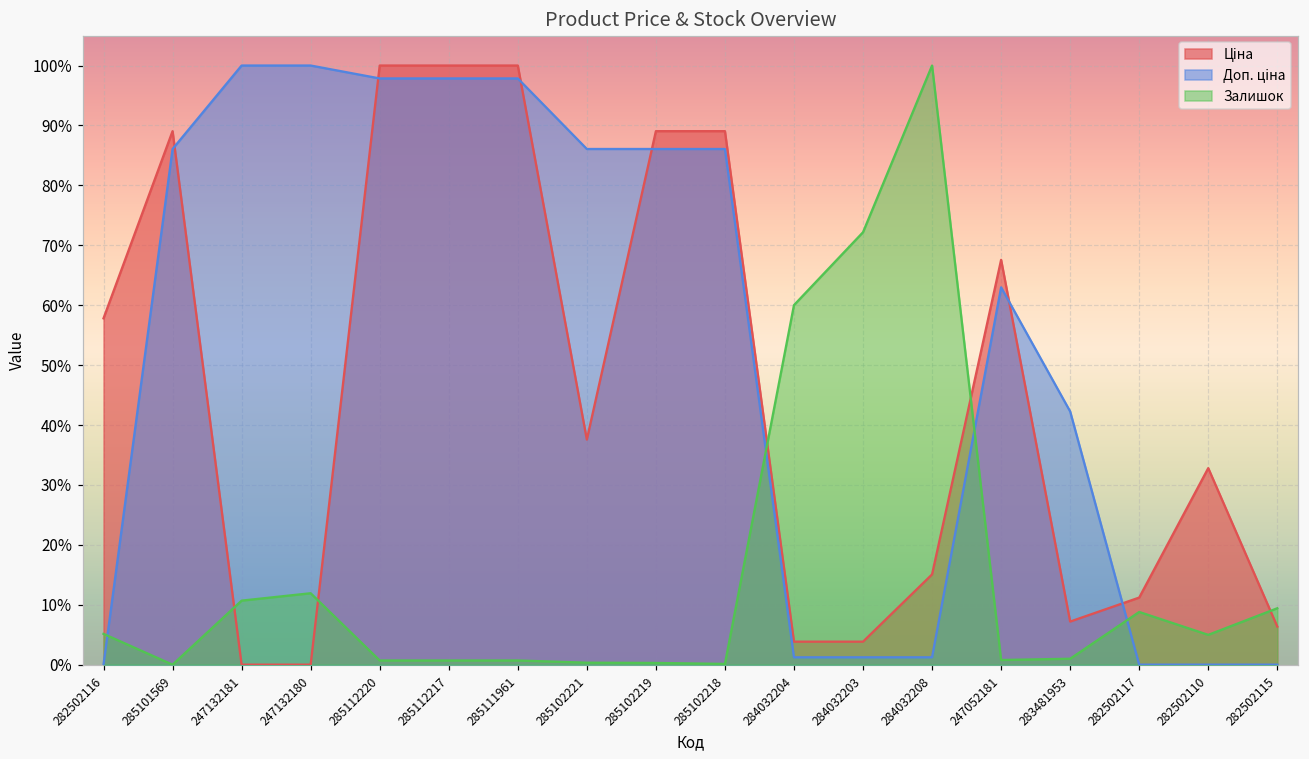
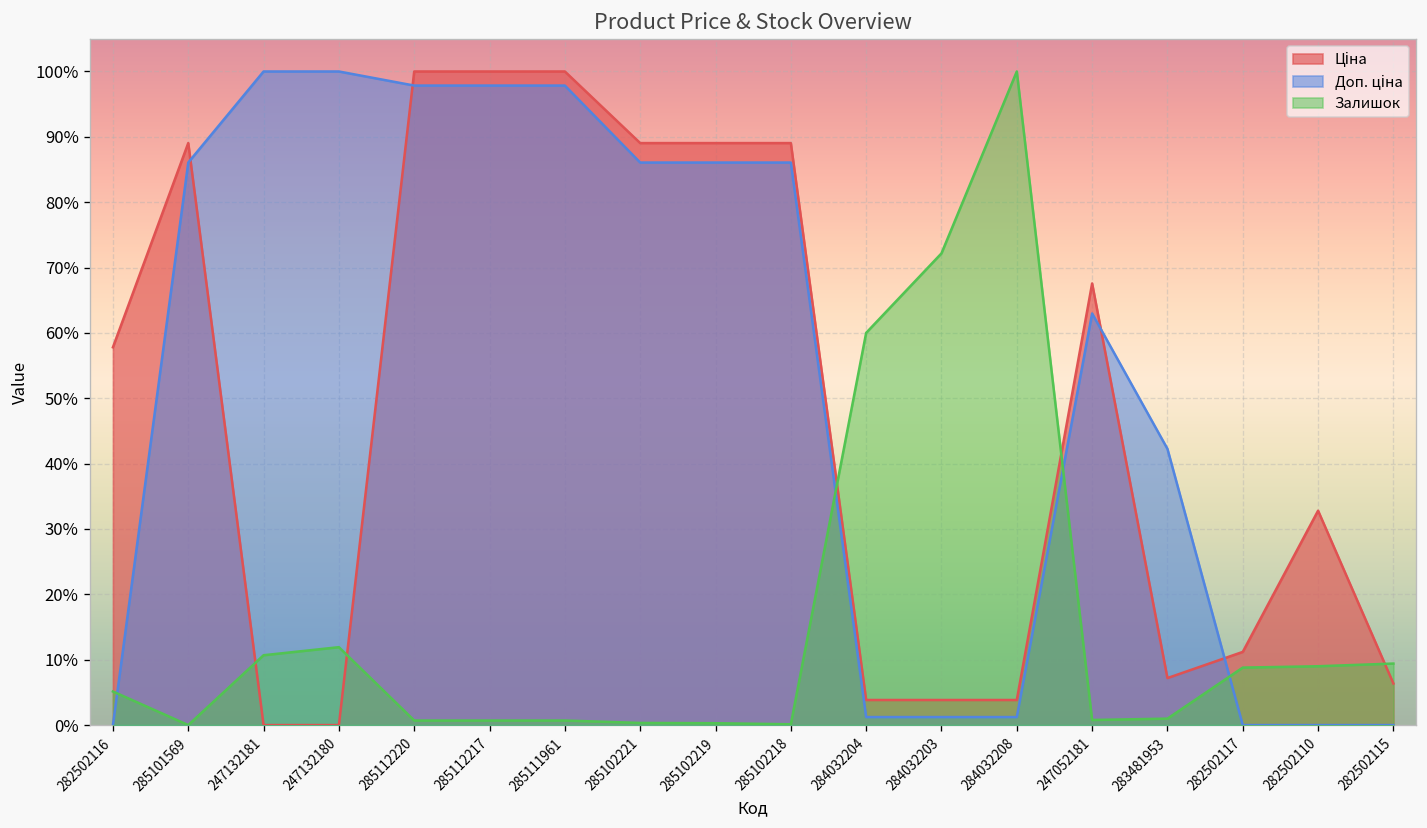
  {
    "Ціна": {
      "282502116": "58%",
      "285101569": "89%",
      "247132181": "0%",
      "247132180": "0%",
      "285112220": "100%",
      "285112217": "100%",
      "285111961": "100%",
-     "285102221": "38%",
+     "285102221": "89%",
      "285102219": "89%",
      "285102218": "89%",
      "284032204": "4%",
      "284032203": "4%",
-     "284032208": "15%",
+     "284032208": "4%",
      "247052181": "68%",
      "283481953": "7%",
      "282502117": "11%",
      "282502110": "33%",
      "282502115": "6%"
    },
    "Доп. ціна": {
      "282502116": "0%",
      "285101569": "86%",
      "247132181": "100%",
      "247132180": "100%",
      "285112220": "98%",
      "285112217": "98%",
      "285111961": "98%",
      "285102221": "86%",
      "285102219": "86%",
      "285102218": "86%",
      "284032204": "1%",
      "284032203": "1%",
      "284032208": "1%",
      "247052181": "63%",
      "283481953": "42%",
      "282502117": "0%",
      "282502110": "0%",
      "282502115": "0%"
    },
    "Залишок": {
      "282502116": "5%",
      "285101569": "0%",
      "247132181": "11%",
      "247132180": "12%",
      "285112220": "1%",
      "285112217": "1%",
      "285111961": "1%",
      "285102221": "0%",
      "285102219": "0%",
      "285102218": "0%",
      "284032204": "60%",
      "284032203": "72%",
      "284032208": "100%",
      "247052181": "1%",
      "283481953": "1%",
      "282502117": "9%",
-     "282502110": "5%",
+     "282502110": "9%",
      "282502115": "9%"
    }
  }
